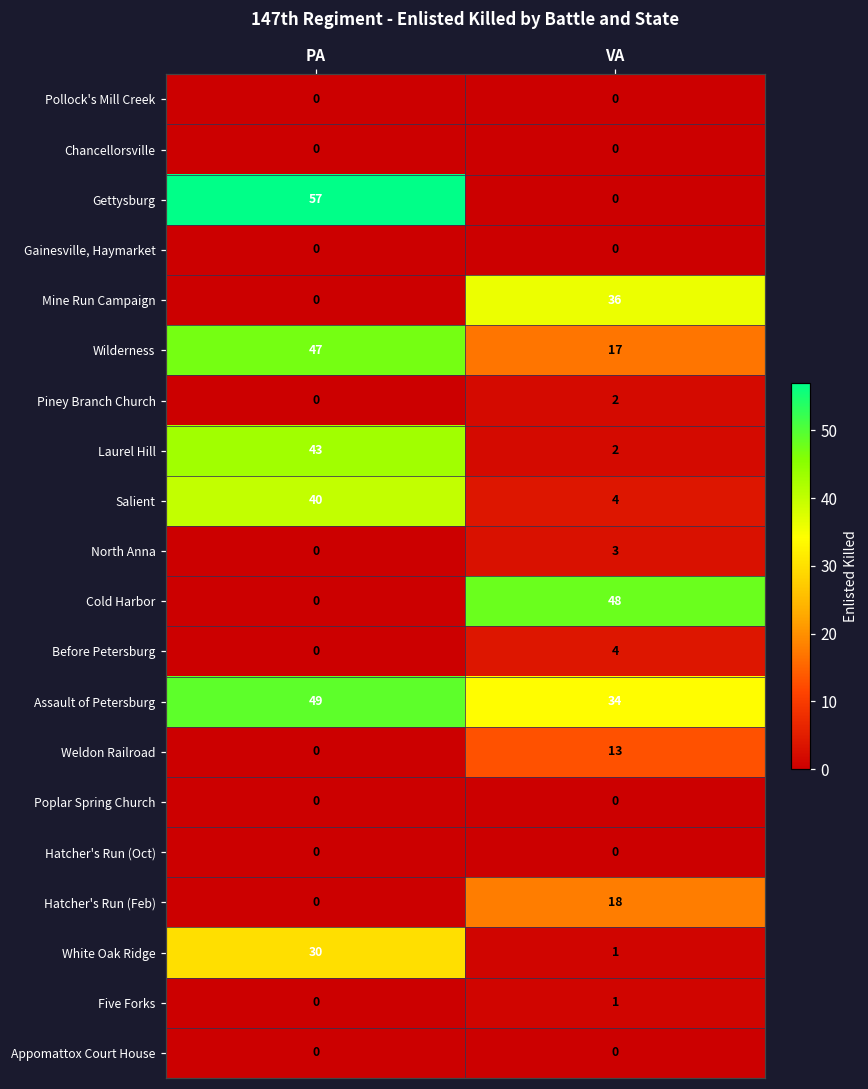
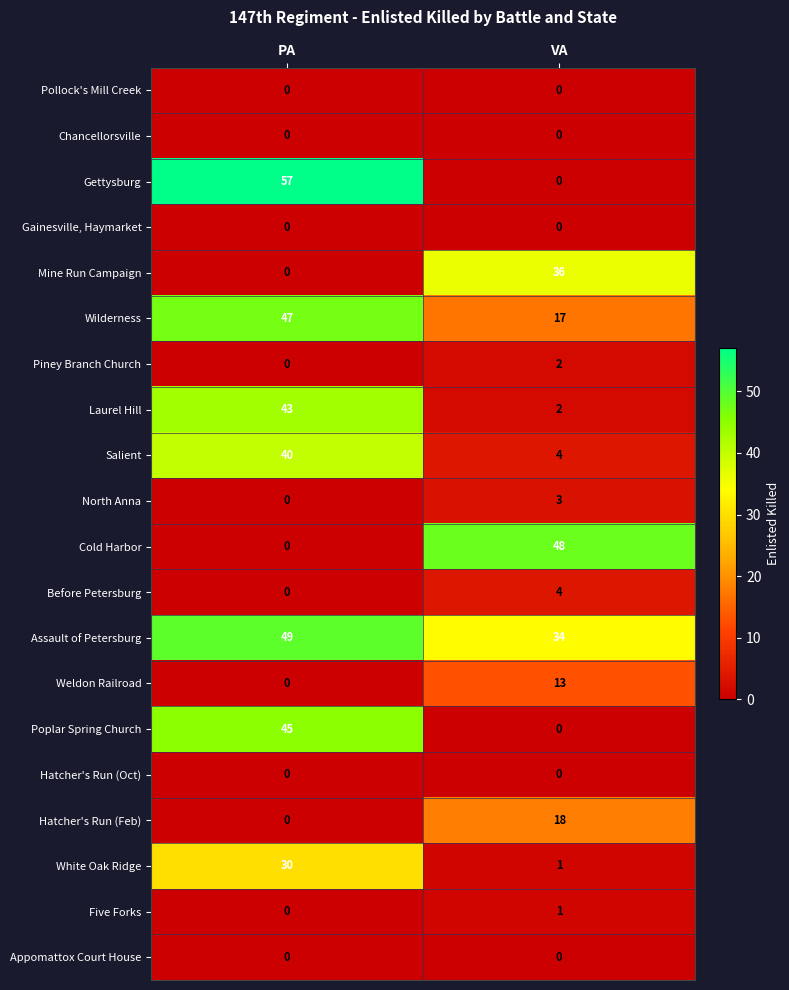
  {
    "Pollock's Mill Creek": {
      "PA": 0,
      "VA": 0
    },
    "Chancellorsville": {
      "PA": 0,
      "VA": 0
    },
    "Gettysburg": {
      "PA": 57,
      "VA": 0
    },
    "Gainesville, Haymarket": {
      "PA": 0,
      "VA": 0
    },
    "Mine Run Campaign": {
      "PA": 0,
      "VA": 36
    },
    "Wilderness": {
      "PA": 47,
      "VA": 17
    },
    "Piney Branch Church": {
      "PA": 0,
      "VA": 2
    },
    "Laurel Hill": {
      "PA": 43,
      "VA": 2
    },
    "Salient": {
      "PA": 40,
      "VA": 4
    },
    "North Anna": {
      "PA": 0,
      "VA": 3
    },
    "Cold Harbor": {
      "PA": 0,
      "VA": 48
    },
    "Before Petersburg": {
      "PA": 0,
      "VA": 4
    },
    "Assault of Petersburg": {
      "PA": 49,
      "VA": 34
    },
    "Weldon Railroad": {
      "PA": 0,
      "VA": 13
    },
    "Poplar Spring Church": {
-     "PA": 0,
+     "PA": 45,
      "VA": 0
    },
    "Hatcher's Run (Oct)": {
      "PA": 0,
      "VA": 0
    },
    "Hatcher's Run (Feb)": {
      "PA": 0,
      "VA": 18
    },
    "White Oak Ridge": {
      "PA": 30,
      "VA": 1
    },
    "Five Forks": {
      "PA": 0,
      "VA": 1
    },
    "Appomattox Court House": {
      "PA": 0,
      "VA": 0
    }
  }
